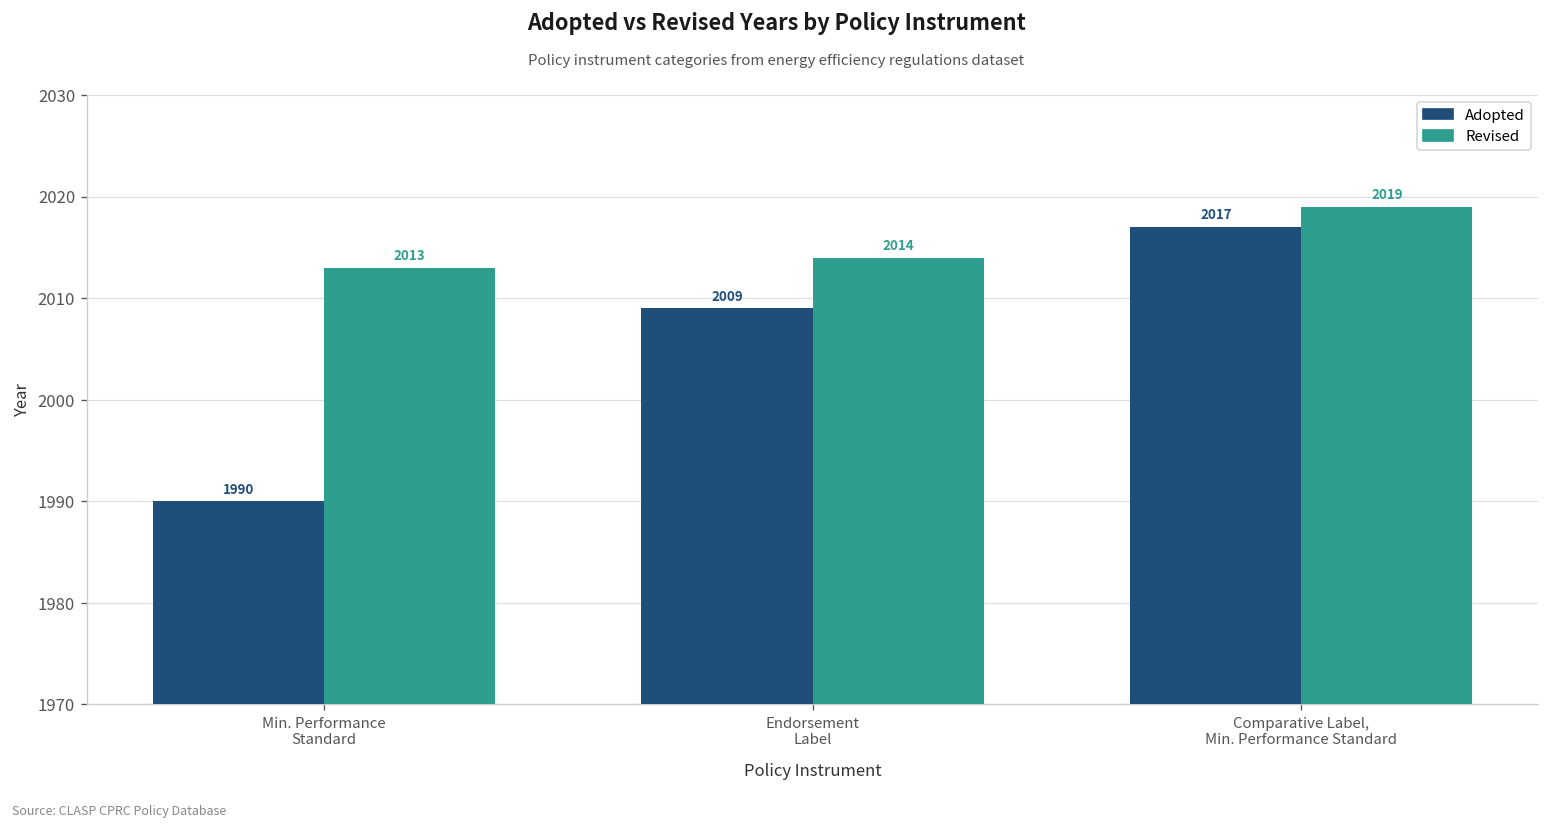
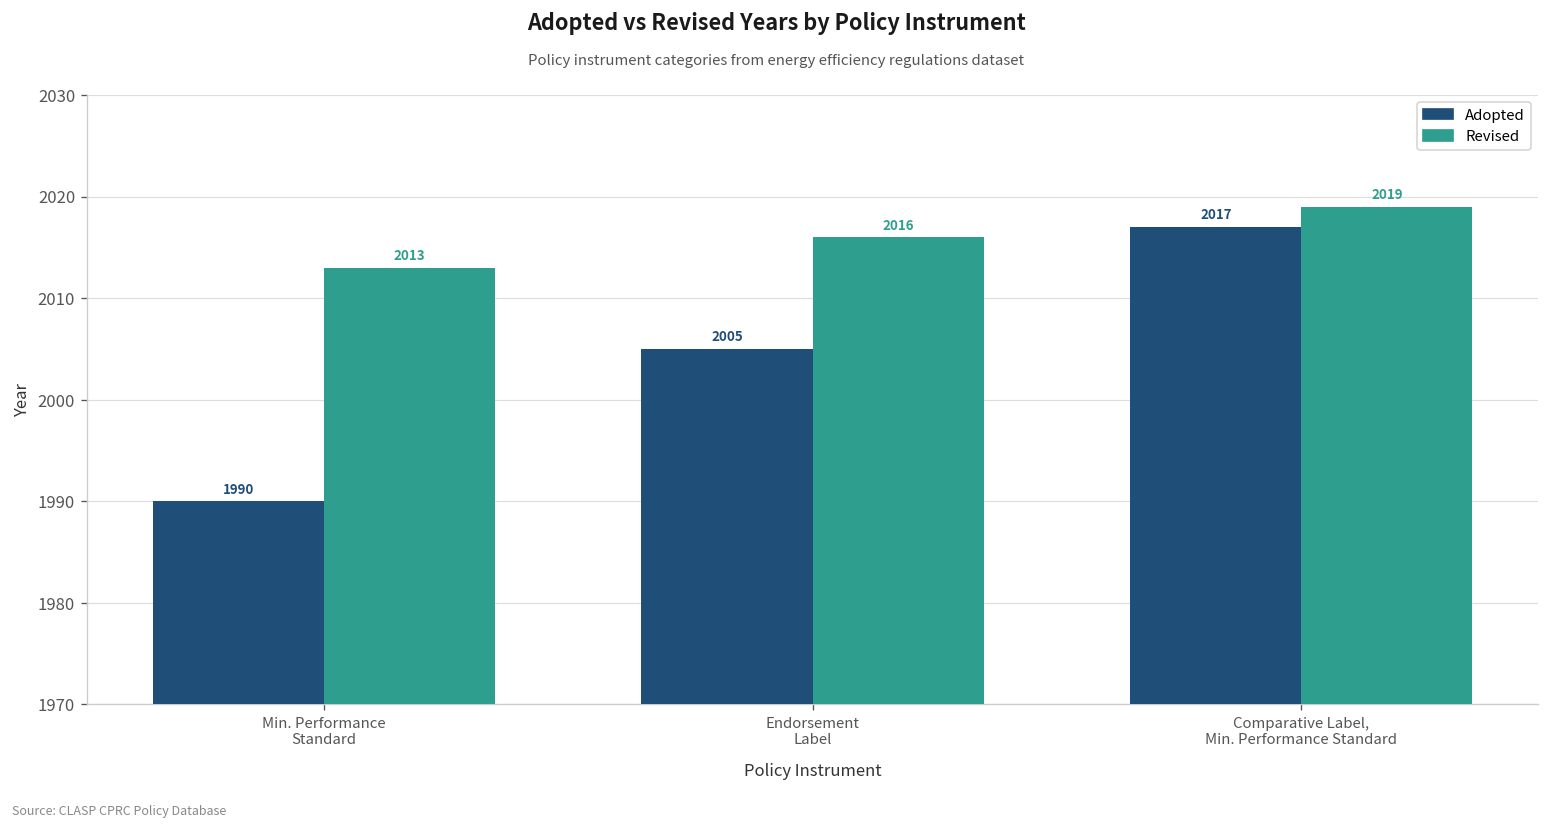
  {
    "Adopted": {
      "Min. Performance Standard": 1990,
-     "Endorsement Label": 2009,
+     "Endorsement Label": 2005,
      "Comparative Label, Min. Performance Standard": 2017
    },
    "Revised": {
      "Min. Performance Standard": 2013,
-     "Endorsement Label": 2014,
+     "Endorsement Label": 2016,
      "Comparative Label, Min. Performance Standard": 2019
    }
  }
